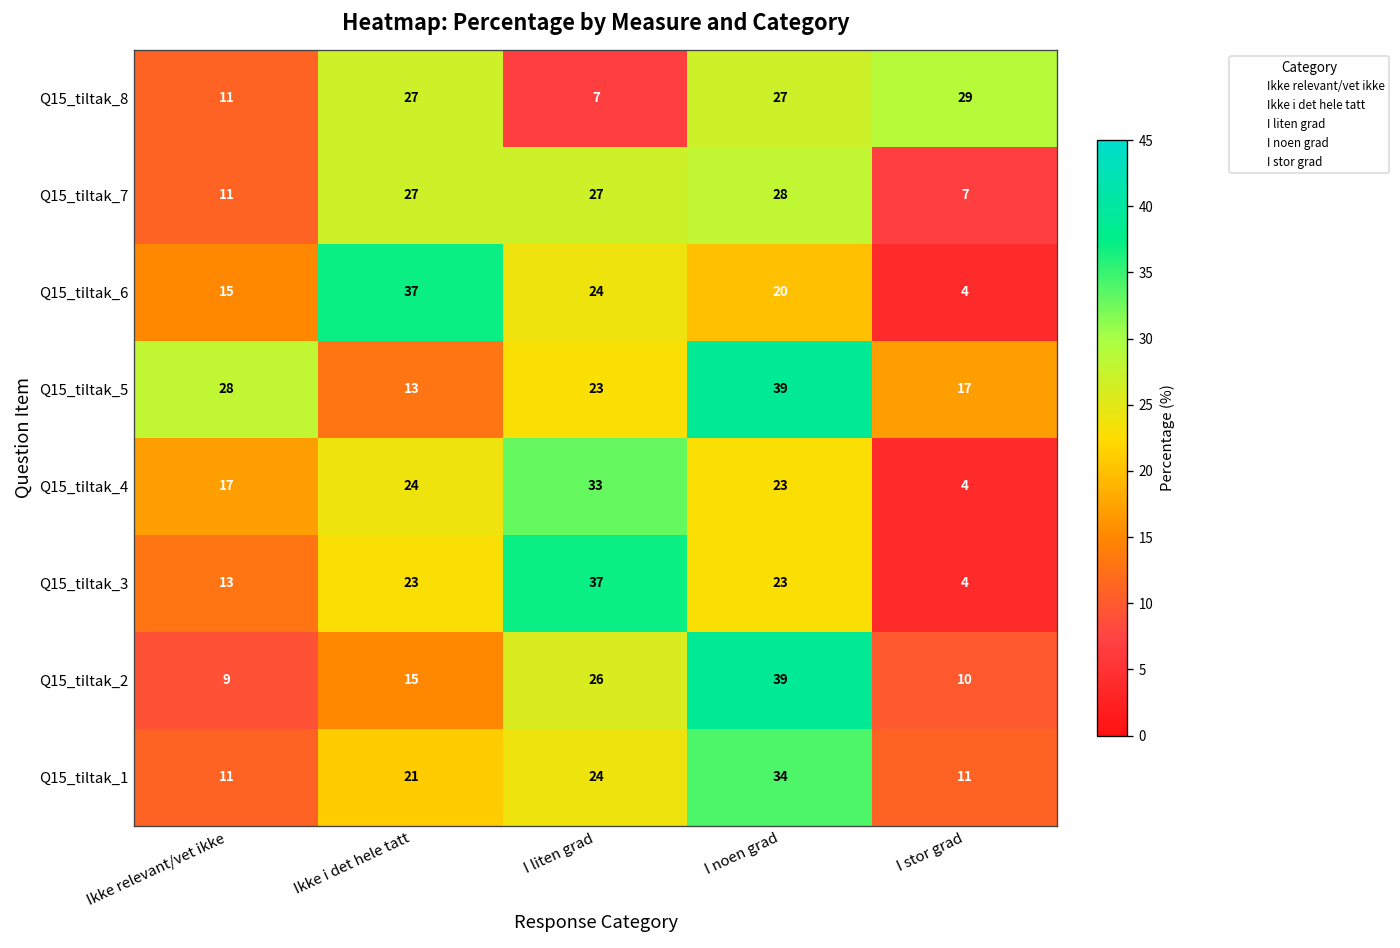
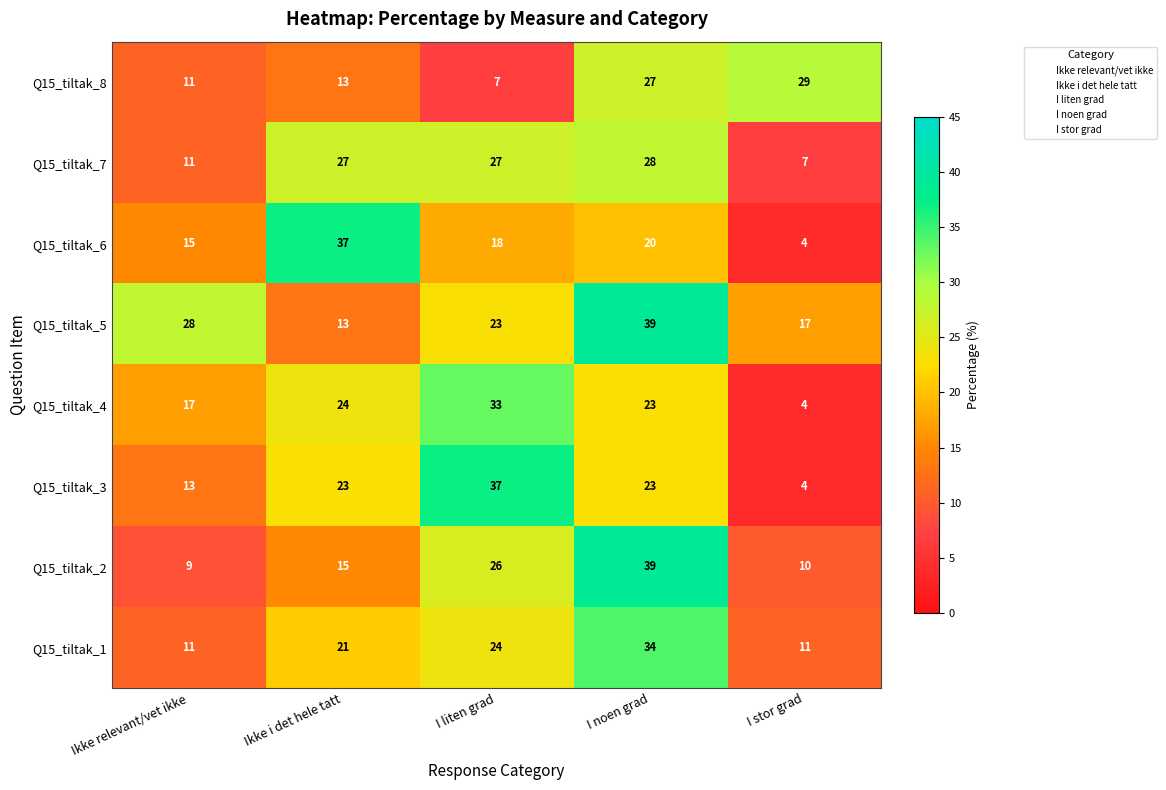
  {
    "Q15_tiltak_8": {
      "Ikke relevant/vet ikke": 11,
-     "Ikke i det hele tatt": 27,
+     "Ikke i det hele tatt": 13,
      "I liten grad": 7,
      "I noen grad": 27,
      "I stor grad": 29
    },
    "Q15_tiltak_7": {
      "Ikke relevant/vet ikke": 11,
      "Ikke i det hele tatt": 27,
      "I liten grad": 27,
      "I noen grad": 28,
      "I stor grad": 7
    },
    "Q15_tiltak_6": {
      "Ikke relevant/vet ikke": 15,
      "Ikke i det hele tatt": 37,
-     "I liten grad": 24,
+     "I liten grad": 18,
      "I noen grad": 20,
      "I stor grad": 4
    },
    "Q15_tiltak_5": {
      "Ikke relevant/vet ikke": 28,
      "Ikke i det hele tatt": 13,
      "I liten grad": 23,
      "I noen grad": 39,
      "I stor grad": 17
    },
    "Q15_tiltak_4": {
      "Ikke relevant/vet ikke": 17,
      "Ikke i det hele tatt": 24,
      "I liten grad": 33,
      "I noen grad": 23,
      "I stor grad": 4
    },
    "Q15_tiltak_3": {
      "Ikke relevant/vet ikke": 13,
      "Ikke i det hele tatt": 23,
      "I liten grad": 37,
      "I noen grad": 23,
      "I stor grad": 4
    },
    "Q15_tiltak_2": {
      "Ikke relevant/vet ikke": 9,
      "Ikke i det hele tatt": 15,
      "I liten grad": 26,
      "I noen grad": 39,
      "I stor grad": 10
    },
    "Q15_tiltak_1": {
      "Ikke relevant/vet ikke": 11,
      "Ikke i det hele tatt": 21,
      "I liten grad": 24,
      "I noen grad": 34,
      "I stor grad": 11
    }
  }
